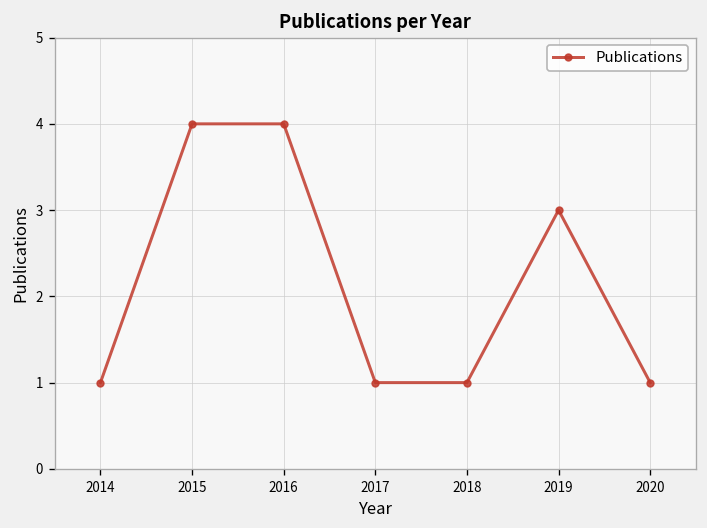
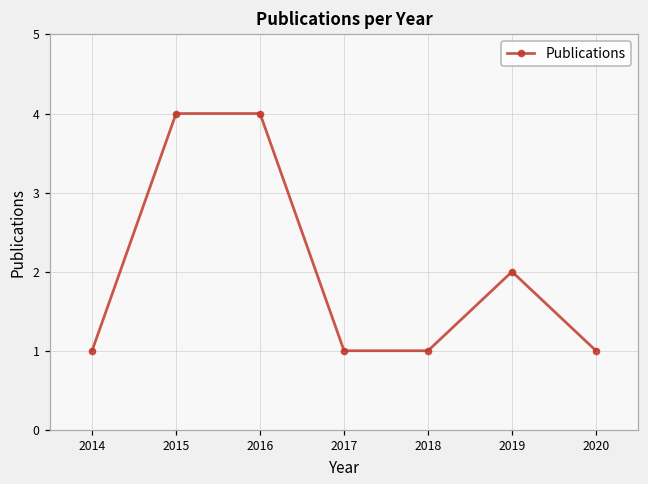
  {
    "2014": 1,
    "2015": 4,
    "2016": 4,
    "2017": 1,
    "2018": 1,
-   "2019": 3,
+   "2019": 2,
    "2020": 1
  }
